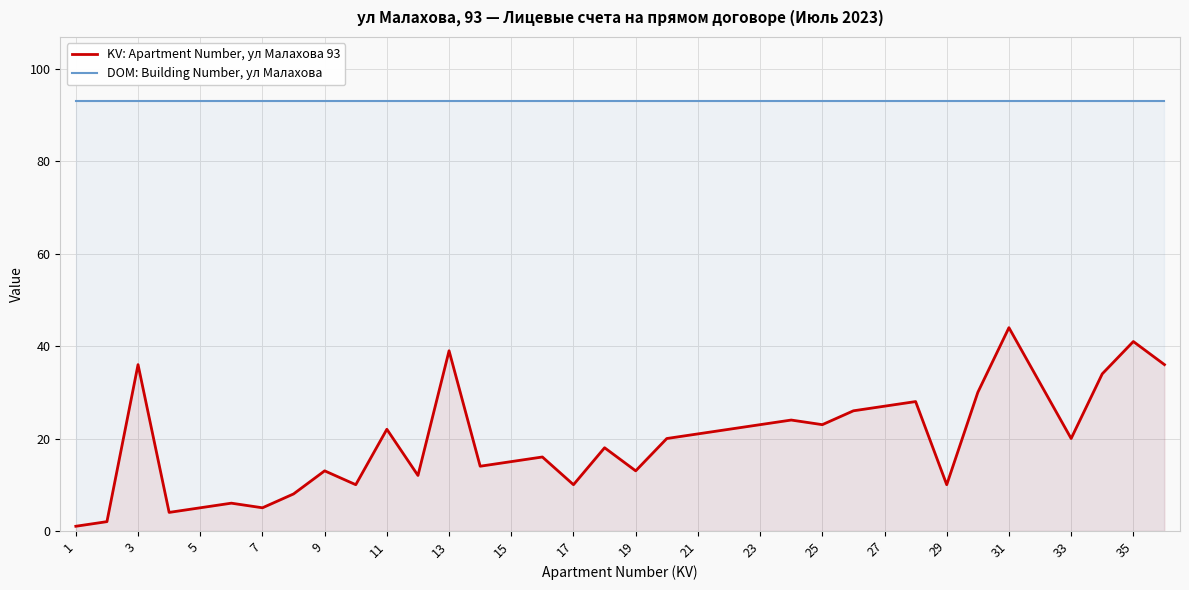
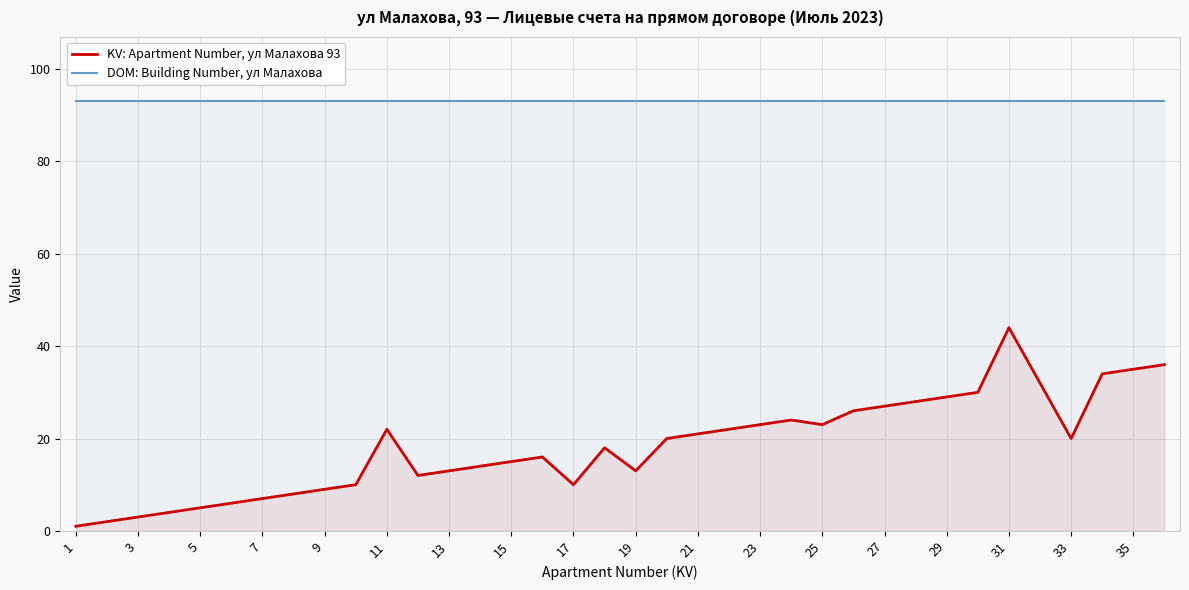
  {
    "KV: Apartment Number, ул Малахова 93": {
      "1": 1,
-     "3": 36,
+     "3": 3,
      "5": 5,
-     "7": 5,
-     "9": 13,
+     "7": 7,
+     "9": 9,
      "11": 22,
-     "13": 39,
+     "13": 13,
      "15": 15,
      "17": 10,
      "19": 13,
      "21": 21,
      "23": 23,
      "25": 23,
      "27": 27,
-     "29": 10,
+     "29": 29,
      "31": 44,
      "33": 20,
-     "35": 41
+     "35": 35
    },
    "DOM: Building Number, ул Малахова": {
      "1": 93,
      "3": 93,
      "5": 93,
      "7": 93,
      "9": 93,
      "11": 93,
      "13": 93,
      "15": 93,
      "17": 93,
      "19": 93,
      "21": 93,
      "23": 93,
      "25": 93,
      "27": 93,
      "29": 93,
      "31": 93,
      "33": 93,
      "35": 93
    }
  }
